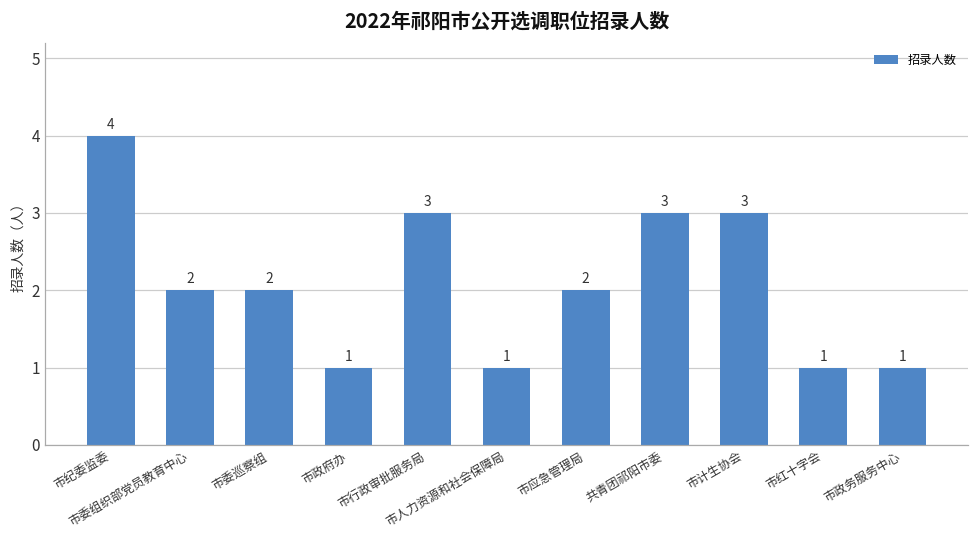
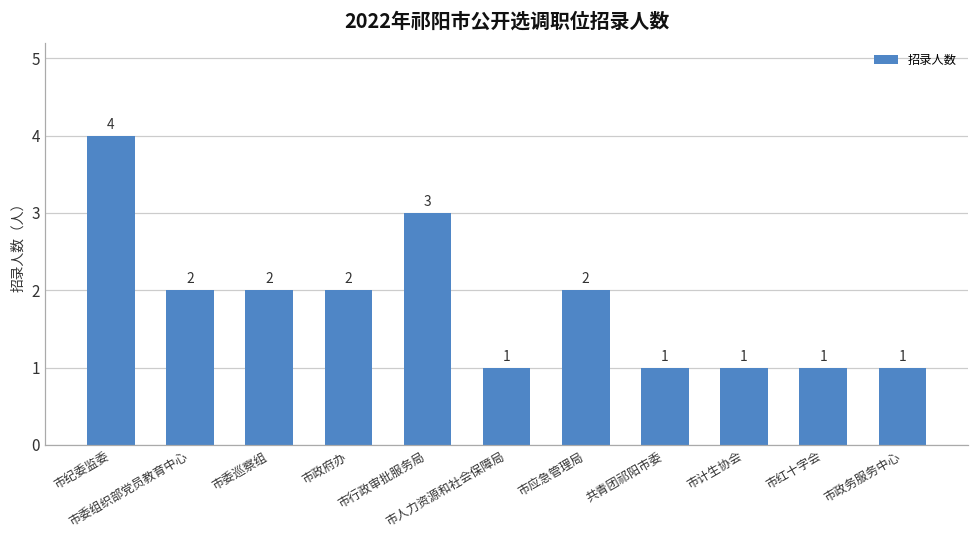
  {
    "市纪委监委": 4,
    "市委组织部党员教育中心": 2,
    "市委巡察组": 2,
-   "市政府办": 1,
+   "市政府办": 2,
    "市行政审批服务局": 3,
    "市人力资源和社会保障局": 1,
    "市应急管理局": 2,
-   "共青团祁阳市委": 3,
-   "市计生协会": 3,
+   "共青团祁阳市委": 1,
+   "市计生协会": 1,
    "市红十字会": 1,
    "市政务服务中心": 1
  }
